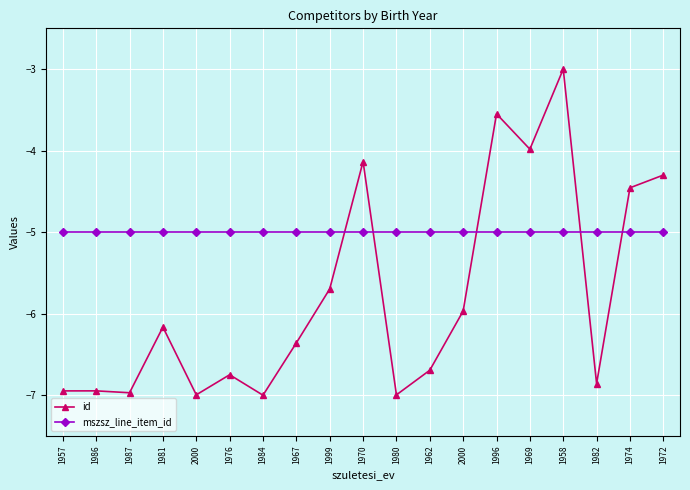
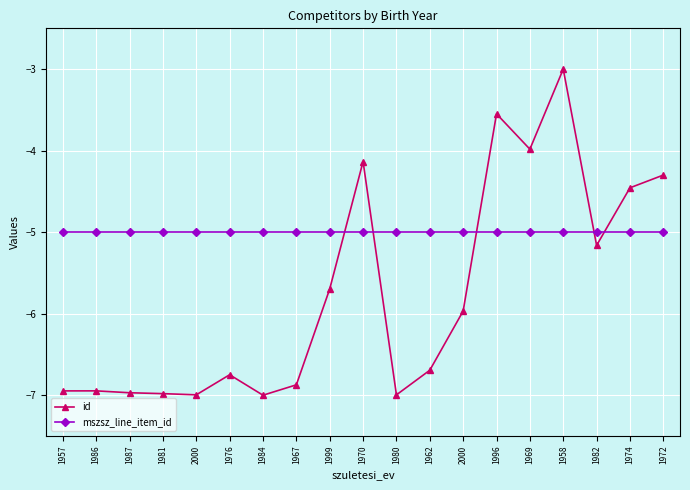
  {
    "id": {
      "1957": -6.9,
      "1986": -6.9,
      "1987": -7.0,
-     "1981": -6.2,
+     "1981": -7.0,
      "1976": -6.7,
      "1984": -7.0,
-     "1967": -6.4,
+     "1967": -6.9,
      "1999": -5.7,
      "1970": -4.1,
      "1980": -7.0,
      "1962": -6.7,
      "1996": -3.5,
      "1969": -4.0,
      "1958": -3.0,
-     "1982": -6.9,
+     "1982": -5.2,
      "1974": -4.5,
      "1972": -4.3
    },
    "mszsz_line_item_id": {
      "1957": -5.0,
      "1986": -5.0,
      "1987": -5.0,
      "1981": -5.0,
      "1976": -5.0,
      "1984": -5.0,
      "1967": -5.0,
      "1999": -5.0,
      "1970": -5.0,
      "1980": -5.0,
      "1962": -5.0,
      "1996": -5.0,
      "1969": -5.0,
      "1958": -5.0,
      "1982": -5.0,
      "1974": -5.0,
      "1972": -5.0
    }
  }
